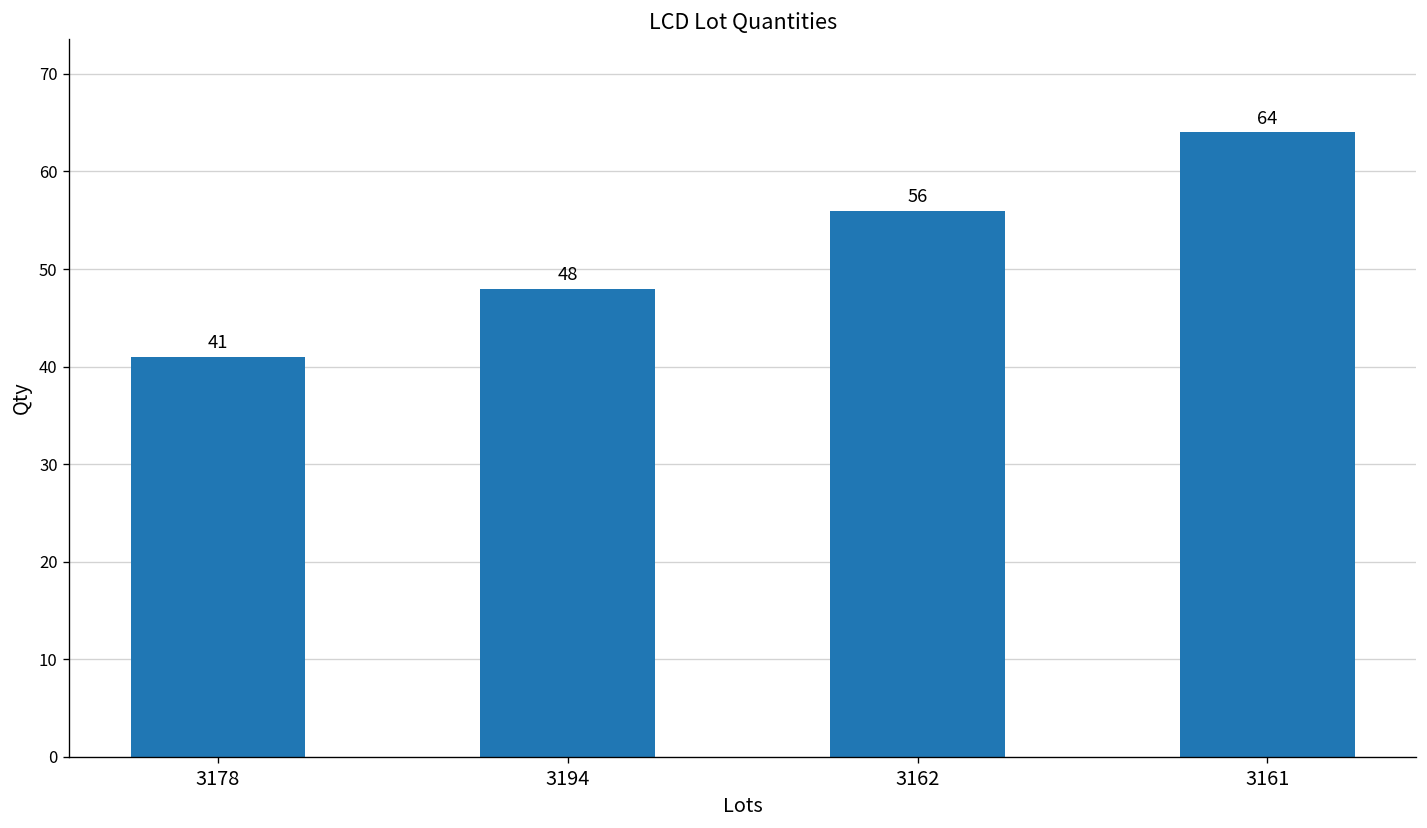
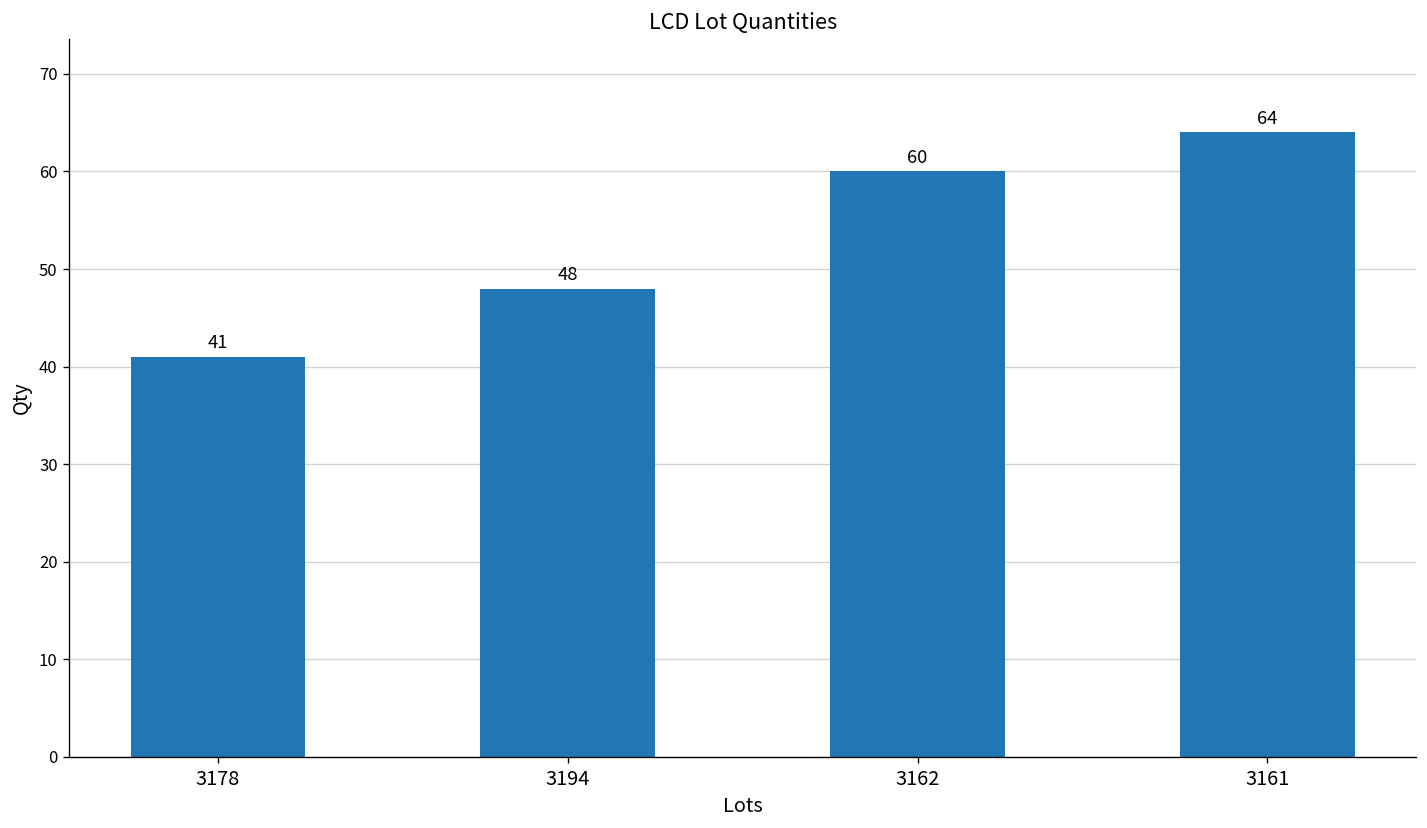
  {
    "3178": 41,
    "3194": 48,
-   "3162": 56,
+   "3162": 60,
    "3161": 64
  }
